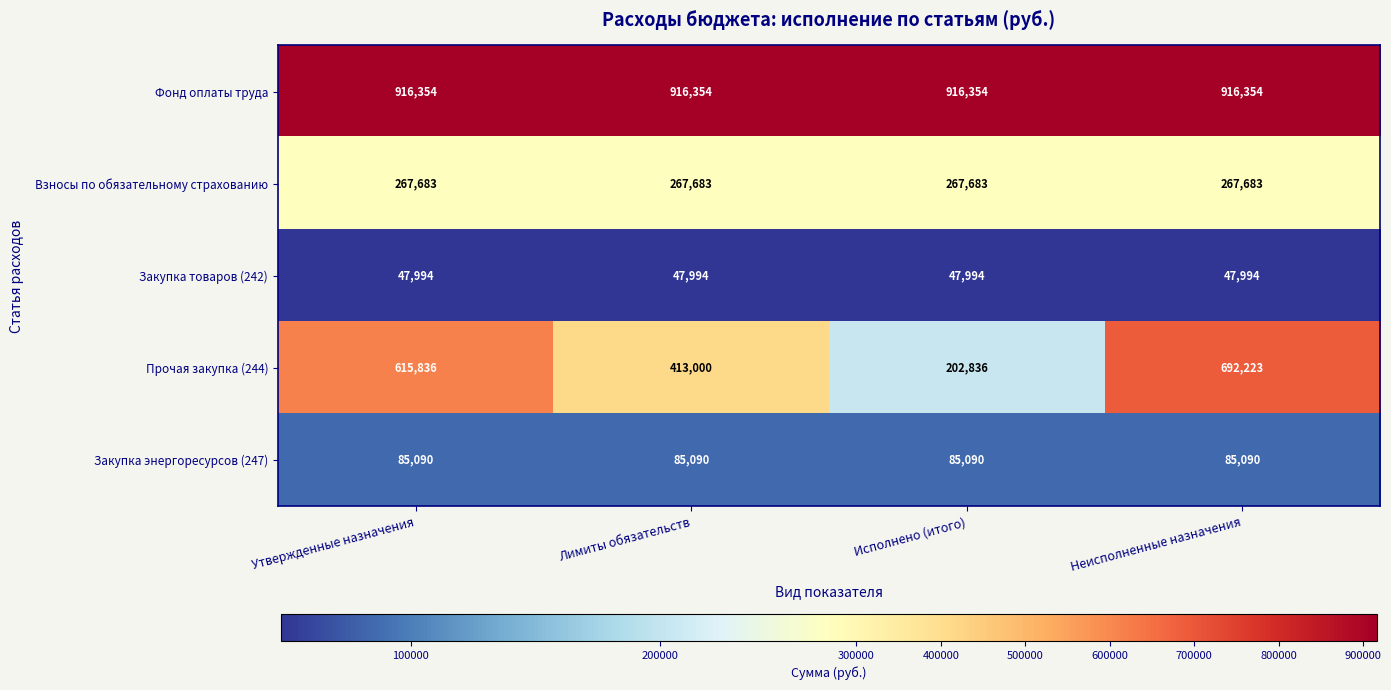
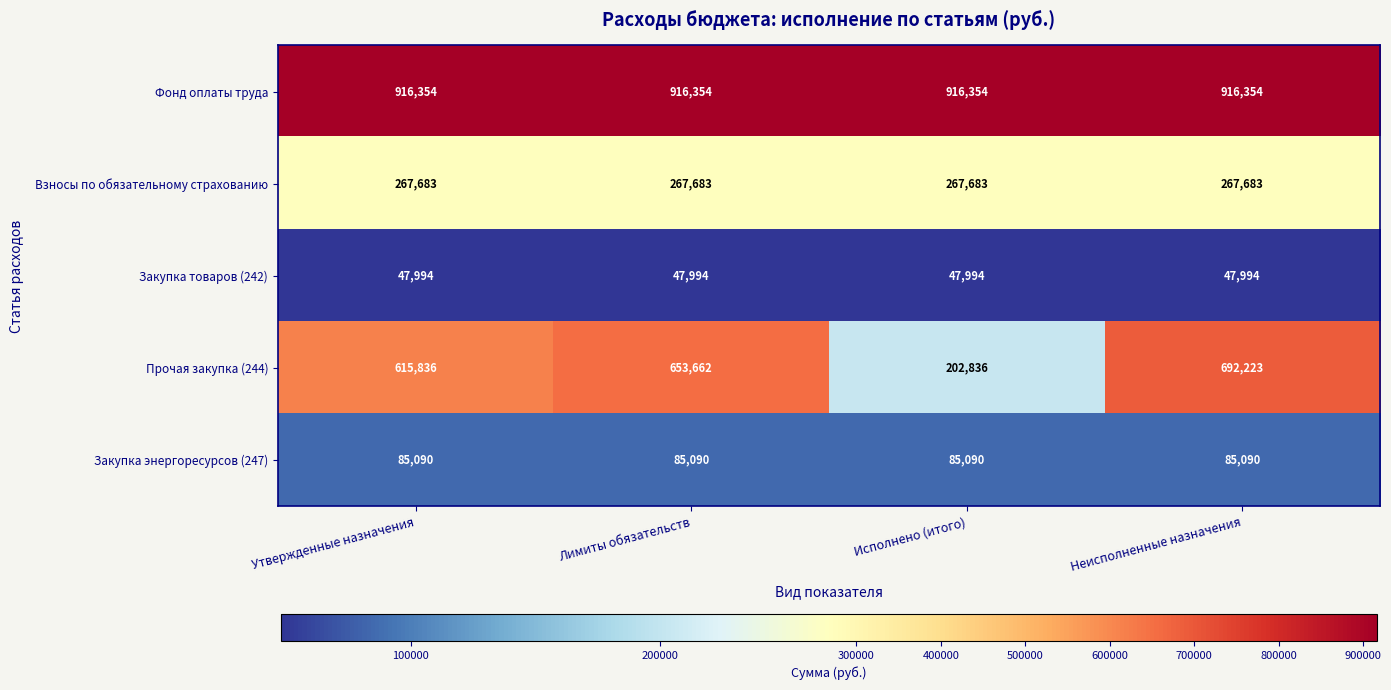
  {
    "Фонд оплаты труда": {
      "Утвержденные назначения": "916,354",
      "Лимиты обязательств": "916,354",
      "Исполнено (итого)": "916,354",
      "Неисполненные назначения": "916,354"
    },
    "Взносы по обязательному страхованию": {
      "Утвержденные назначения": "267,683",
      "Лимиты обязательств": "267,683",
      "Исполнено (итого)": "267,683",
      "Неисполненные назначения": "267,683"
    },
    "Закупка товаров (242)": {
      "Утвержденные назначения": "47,994",
      "Лимиты обязательств": "47,994",
      "Исполнено (итого)": "47,994",
      "Неисполненные назначения": "47,994"
    },
    "Прочая закупка (244)": {
      "Утвержденные назначения": "615,836",
-     "Лимиты обязательств": "413,000",
+     "Лимиты обязательств": "653,662",
      "Исполнено (итого)": "202,836",
      "Неисполненные назначения": "692,223"
    },
    "Закупка энергоресурсов (247)": {
      "Утвержденные назначения": "85,090",
      "Лимиты обязательств": "85,090",
      "Исполнено (итого)": "85,090",
      "Неисполненные назначения": "85,090"
    }
  }
